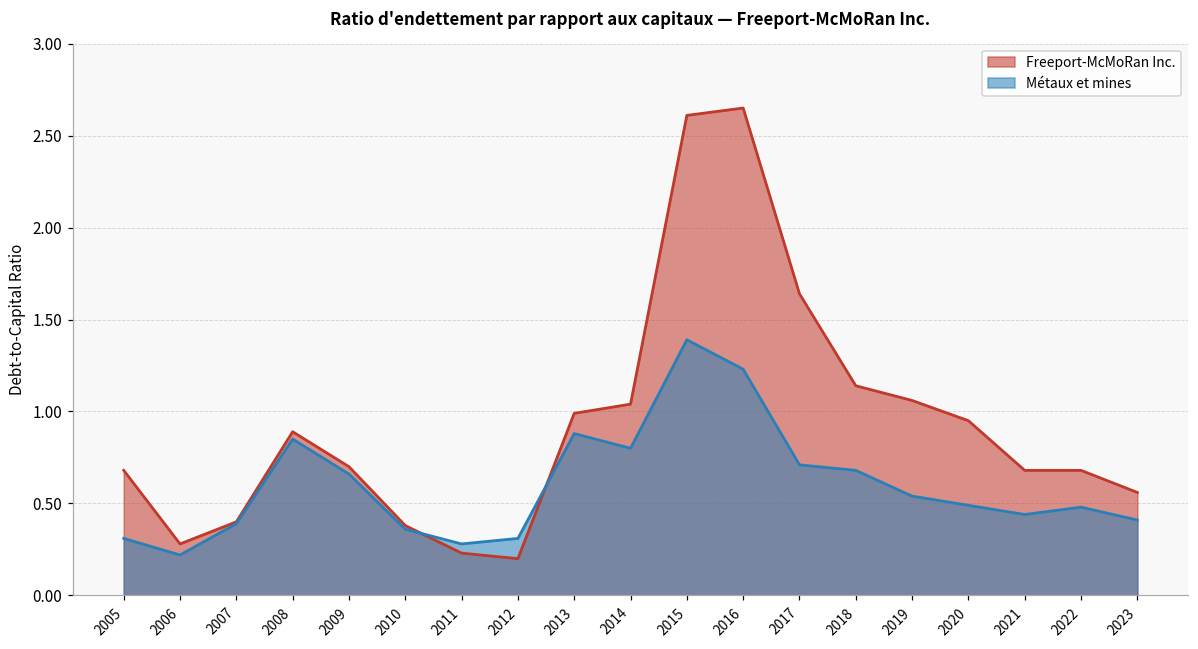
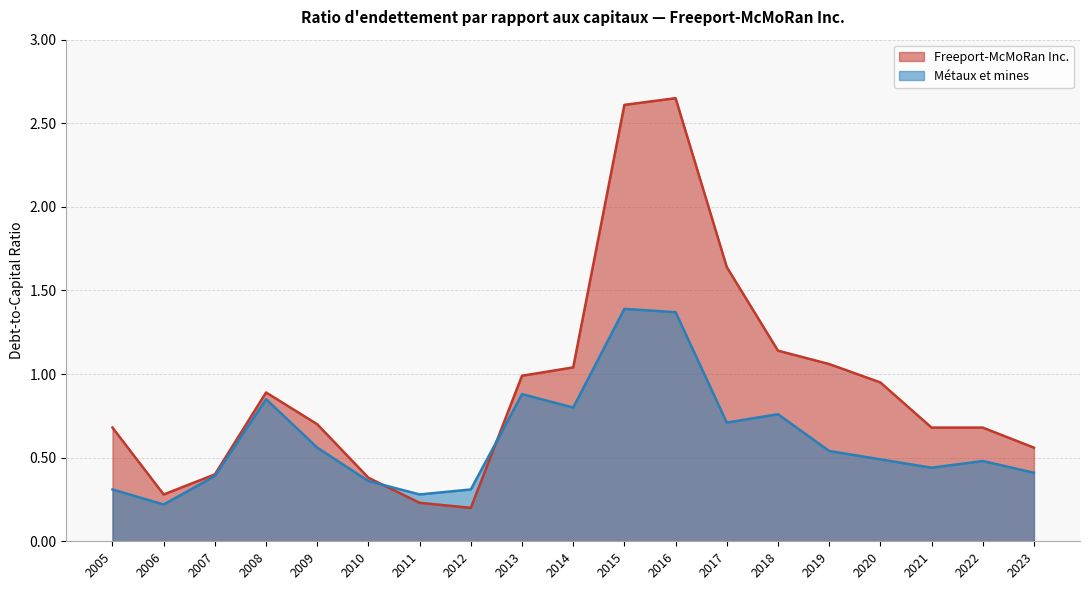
  {
    "Freeport-McMoRan Inc.": {
      "2005": 0.68,
      "2006": 0.28,
      "2008": 0.89,
      "2009": 0.70,
      "2010": 0.38,
      "2011": 0.23,
      "2012": 0.20,
      "2013": 0.99,
      "2014": 1.04,
      "2015": 2.61,
      "2016": 2.65,
      "2017": 1.64,
      "2018": 1.14,
      "2019": 1.06,
      "2020": 0.95,
      "2021": 0.68,
      "2022": 0.68,
      "2023": 0.56
    },
    "Métaux et mines": {
      "2005": 0.31,
      "2006": 0.22,
      "2008": 0.85,
-     "2009": 0.66,
+     "2009": 0.56,
      "2010": 0.36,
      "2011": 0.28,
      "2012": 0.31,
      "2013": 0.88,
      "2014": 0.80,
      "2015": 1.39,
-     "2016": 1.23,
+     "2016": 1.37,
      "2017": 0.71,
-     "2018": 0.68,
+     "2018": 0.76,
      "2019": 0.54,
      "2020": 0.49,
      "2021": 0.44,
      "2022": 0.48,
      "2023": 0.41
    }
  }
